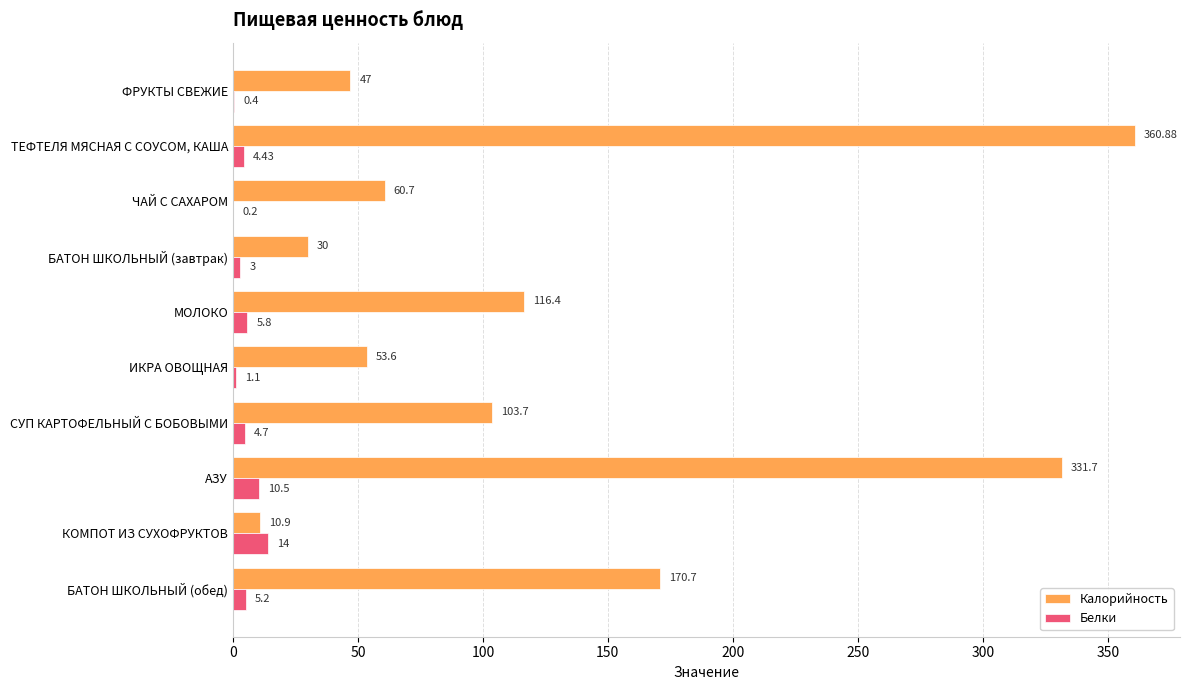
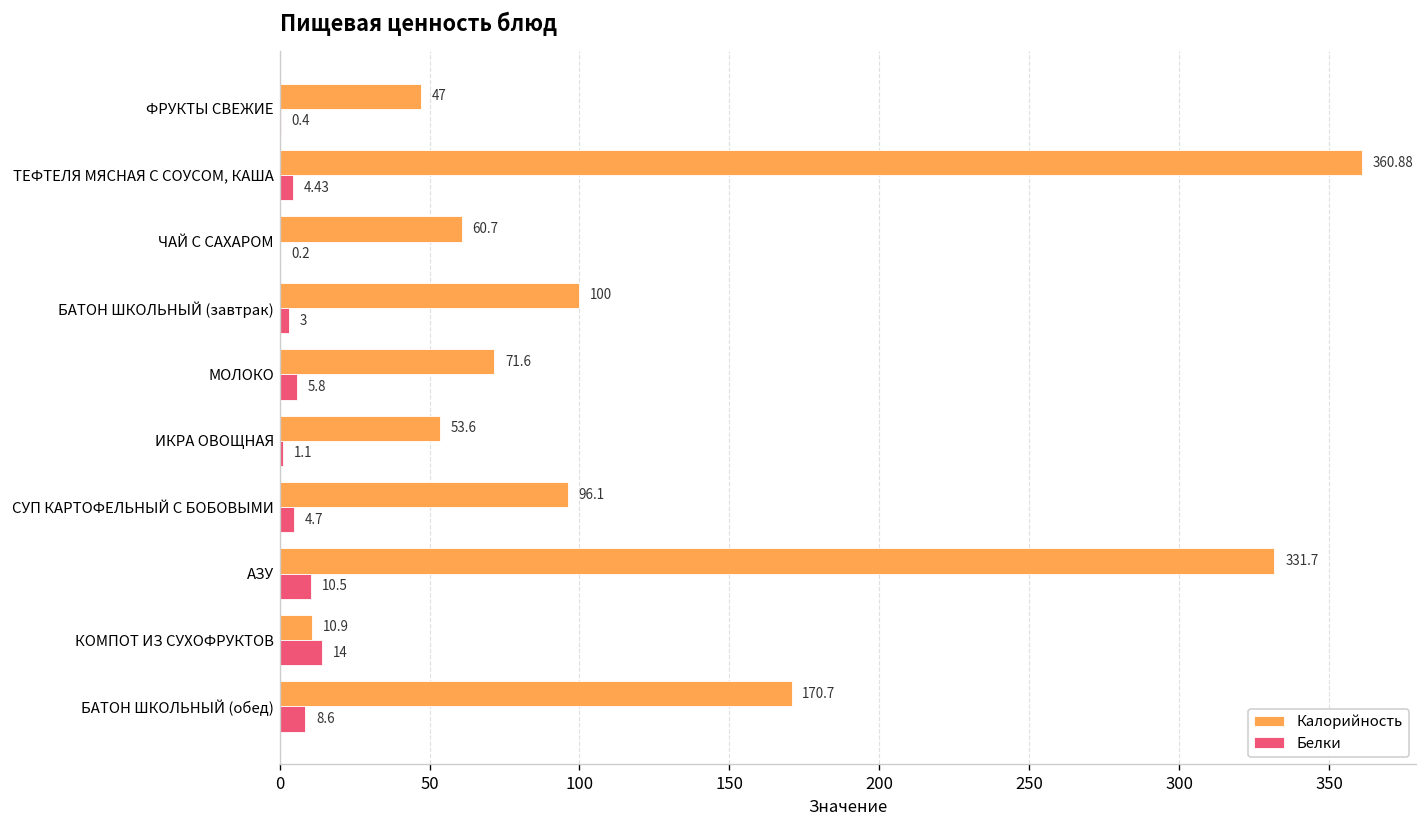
  {
    "Калорийность": {
      "ФРУКТЫ СВЕЖИЕ": 47,
      "ТЕФТЕЛЯ МЯСНАЯ С СОУСОМ, КАША": 360.88,
      "ЧАЙ С САХАРОМ": 60.7,
-     "БАТОН ШКОЛЬНЫЙ (завтрак)": 30,
-     "МОЛОКО": 116.4,
+     "БАТОН ШКОЛЬНЫЙ (завтрак)": 100,
+     "МОЛОКО": 71.6,
      "ИКРА ОВОЩНАЯ": 53.6,
-     "СУП КАРТОФЕЛЬНЫЙ С БОБОВЫМИ": 103.7,
+     "СУП КАРТОФЕЛЬНЫЙ С БОБОВЫМИ": 96.1,
      "АЗУ": 331.7,
      "КОМПОТ ИЗ СУХОФРУКТОВ": 10.9,
      "БАТОН ШКОЛЬНЫЙ (обед)": 170.7
    },
    "Белки": {
      "ФРУКТЫ СВЕЖИЕ": 0.4,
      "ТЕФТЕЛЯ МЯСНАЯ С СОУСОМ, КАША": 4.43,
      "ЧАЙ С САХАРОМ": 0.2,
      "БАТОН ШКОЛЬНЫЙ (завтрак)": 3,
      "МОЛОКО": 5.8,
      "ИКРА ОВОЩНАЯ": 1.1,
      "СУП КАРТОФЕЛЬНЫЙ С БОБОВЫМИ": 4.7,
      "АЗУ": 10.5,
      "КОМПОТ ИЗ СУХОФРУКТОВ": 14,
-     "БАТОН ШКОЛЬНЫЙ (обед)": 5.2
+     "БАТОН ШКОЛЬНЫЙ (обед)": 8.6
    }
  }
